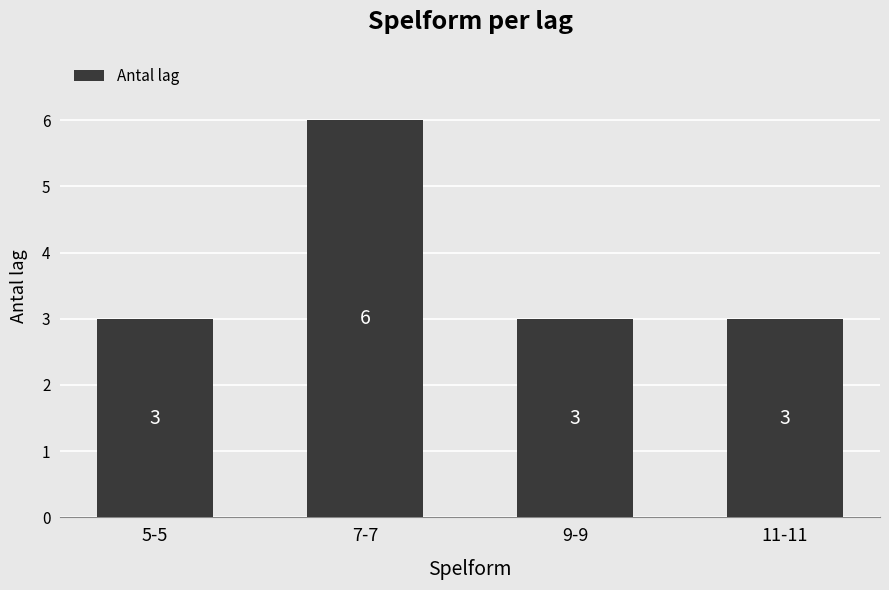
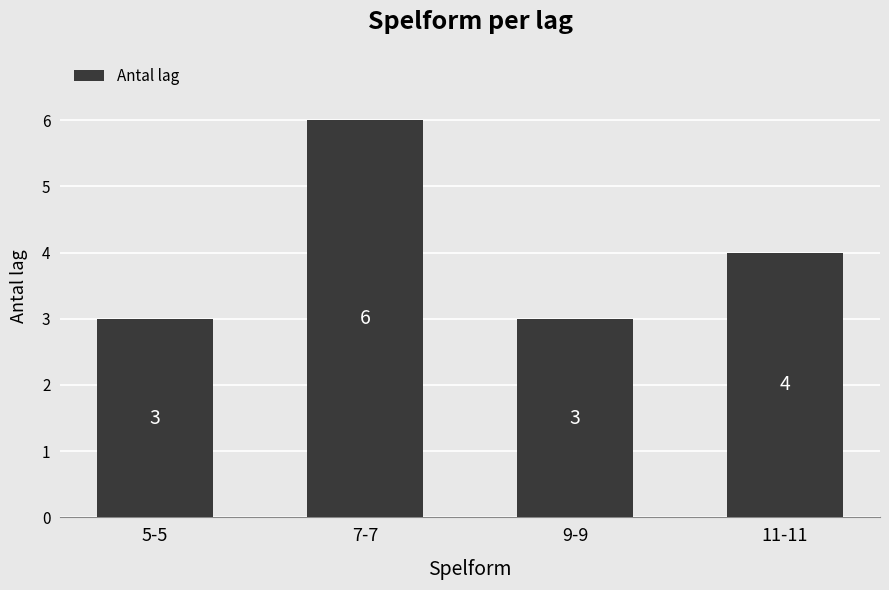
  {
    "5-5": 3,
    "7-7": 6,
    "9-9": 3,
-   "11-11": 3
+   "11-11": 4
  }
